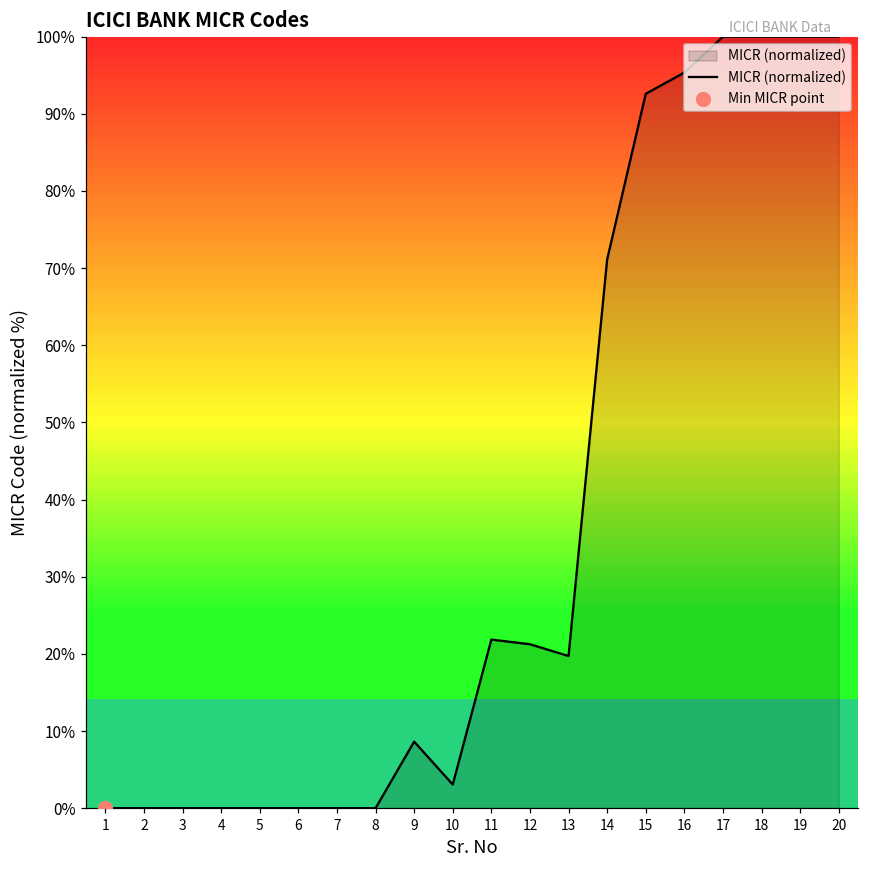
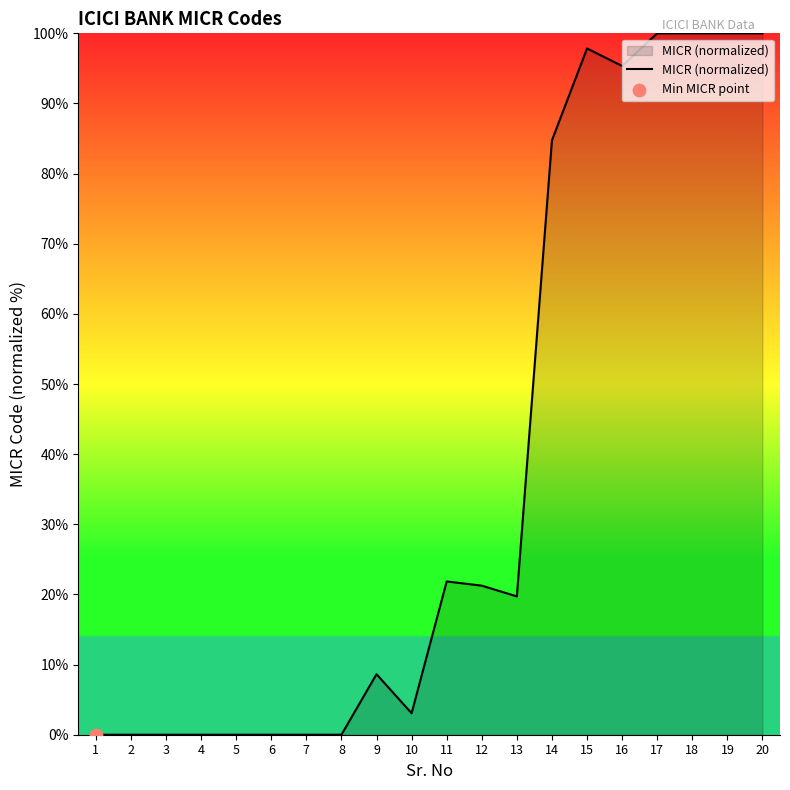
  {
    "MICR (normalized)": {
      "2": "0%",
      "3": "0%",
      "4": "0%",
      "5": "0%",
      "6": "0%",
      "7": "0%",
      "8": "0%",
      "9": "9%",
      "10": "3%",
      "11": "22%",
      "12": "21%",
      "13": "20%",
-     "14": "71%",
-     "15": "93%",
+     "14": "85%",
+     "15": "98%",
      "17": "100%",
      "18": "100%",
      "19": "100%",
      "20": "100%"
    }
  }
